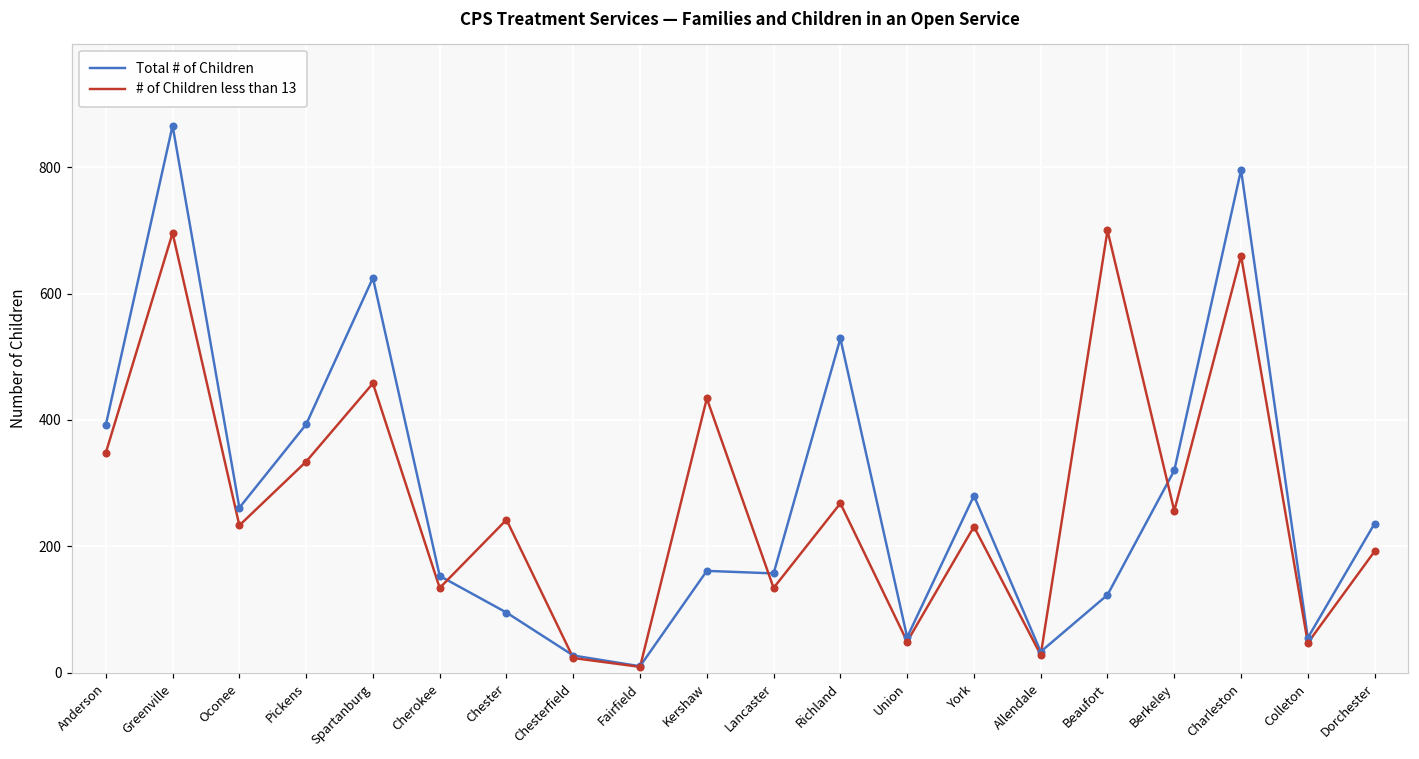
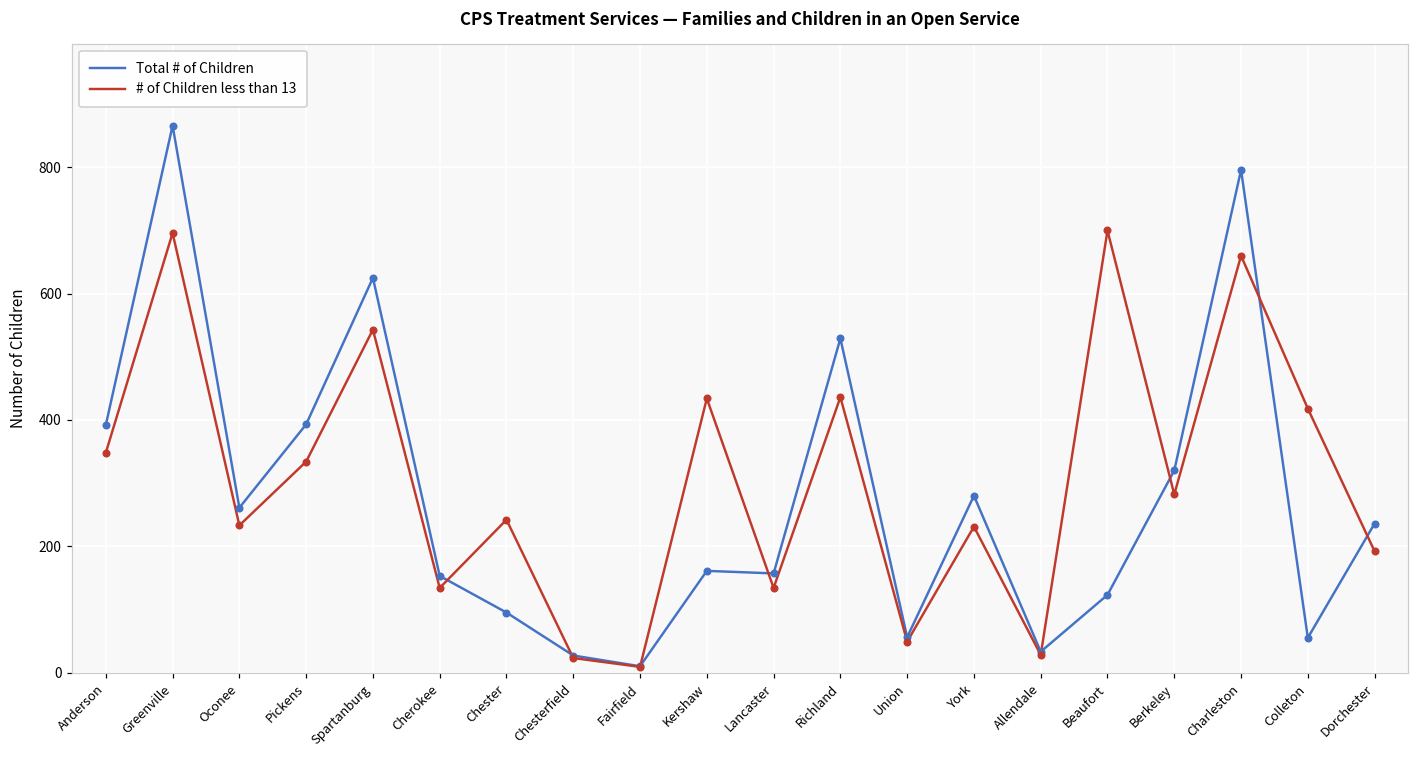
  {
    "Total # of Children": {
      "Anderson": 390,
      "Greenville": 870,
      "Oconee": 260,
      "Pickens": 390,
      "Spartanburg": 630,
      "Cherokee": 150,
      "Chester": 100,
      "Kershaw": 160,
      "Lancaster": 160,
      "Richland": 530,
      "Union": 60,
      "York": 280,
      "Allendale": 30,
      "Beaufort": 120,
      "Berkeley": 320,
      "Charleston": 800,
      "Colleton": 60,
      "Dorchester": 240
    },
    "# of Children less than 13": {
      "Anderson": 350,
      "Greenville": 700,
      "Oconee": 230,
      "Pickens": 330,
-     "Spartanburg": 460,
+     "Spartanburg": 540,
      "Cherokee": 130,
      "Chester": 240,
      "Kershaw": 430,
      "Lancaster": 130,
-     "Richland": 270,
+     "Richland": 440,
      "Union": 50,
      "York": 230,
      "Allendale": 30,
      "Beaufort": 700,
-     "Berkeley": 260,
+     "Berkeley": 280,
      "Charleston": 660,
-     "Colleton": 50,
+     "Colleton": 420,
      "Dorchester": 190
    }
  }
